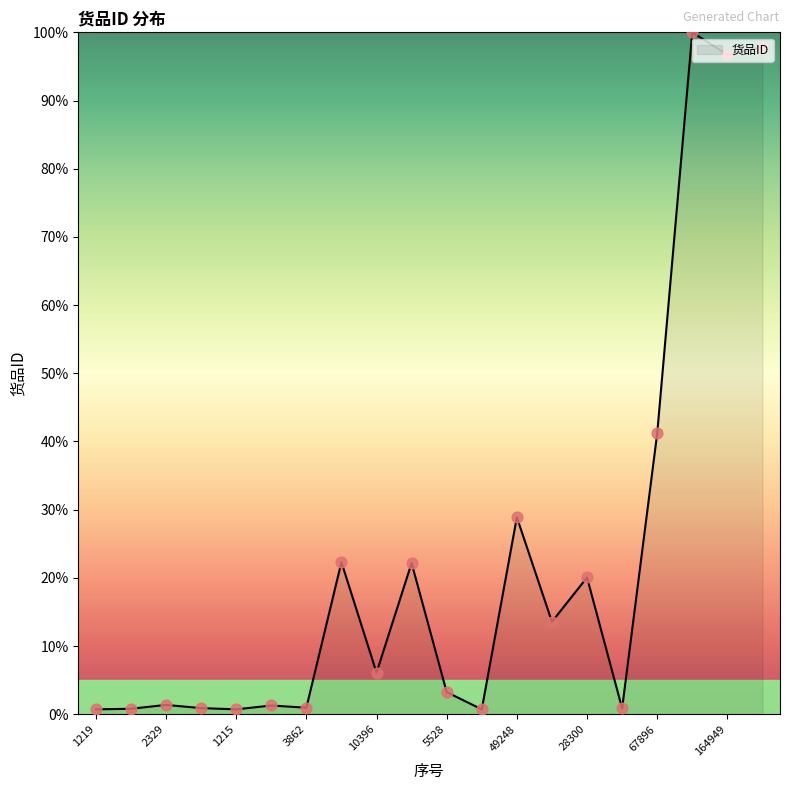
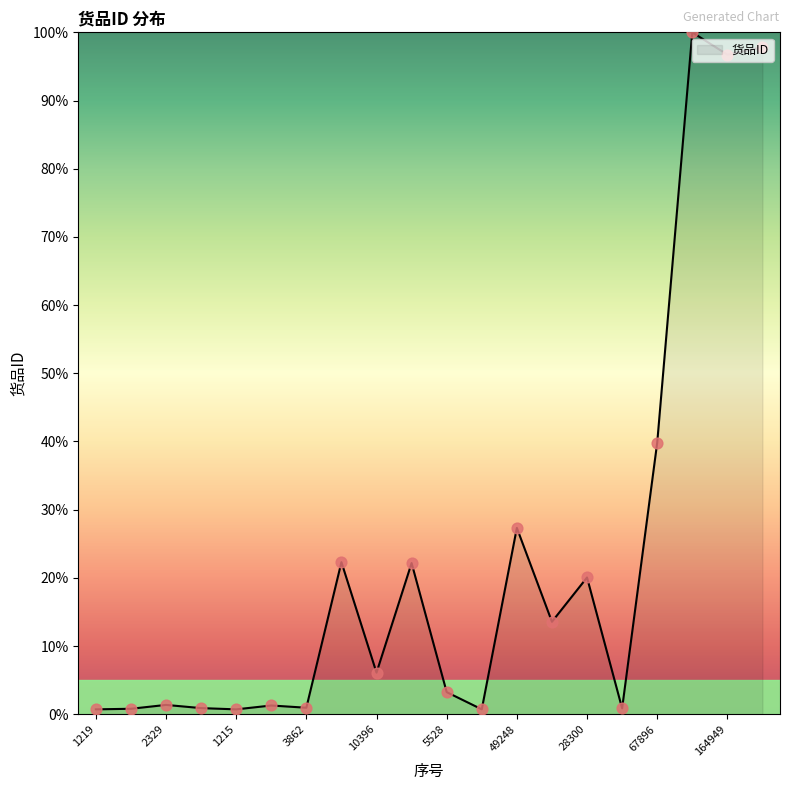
  {
    "10396": "6%",
-   "49248": "29%",
+   "49248": "27%",
    "28300": "20%",
-   "67896": "41%"
+   "67896": "40%"
  }
